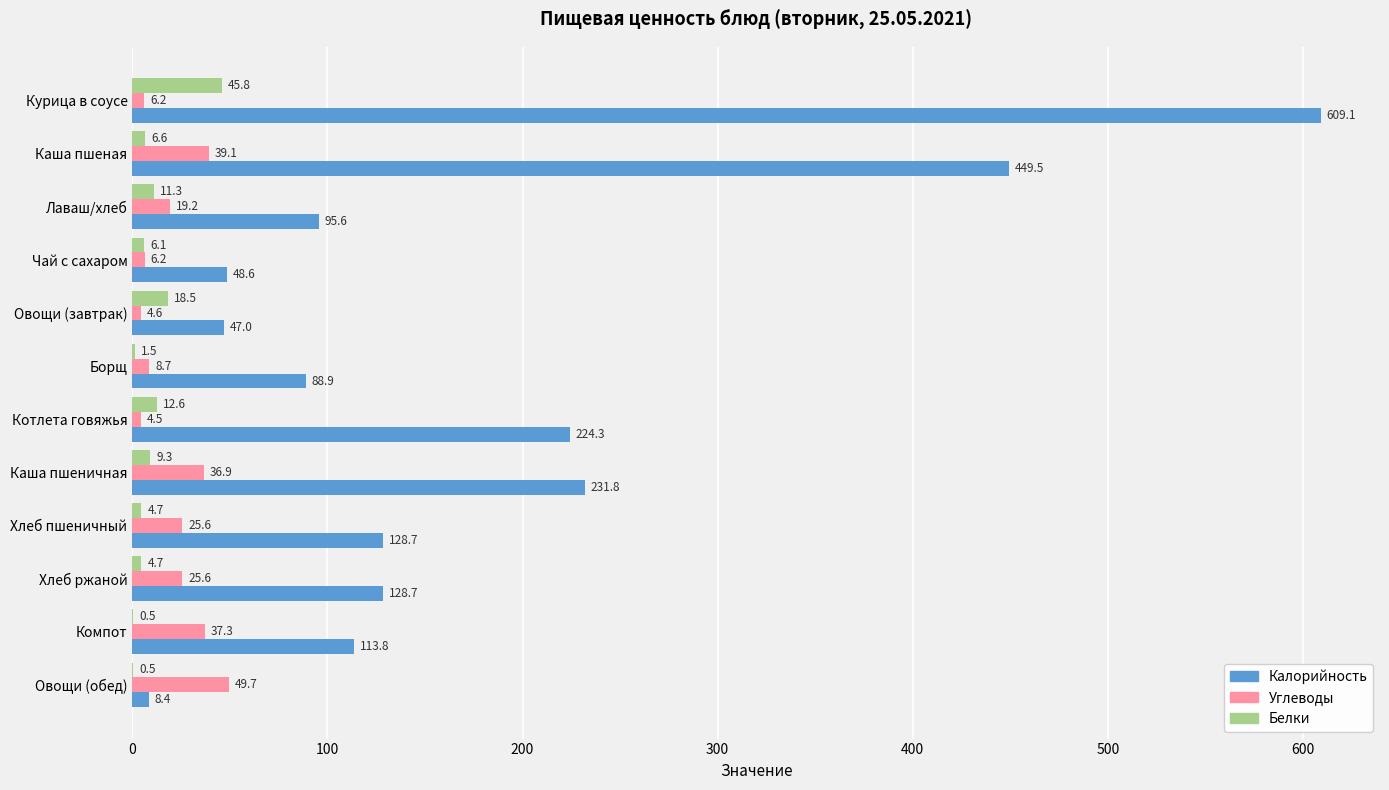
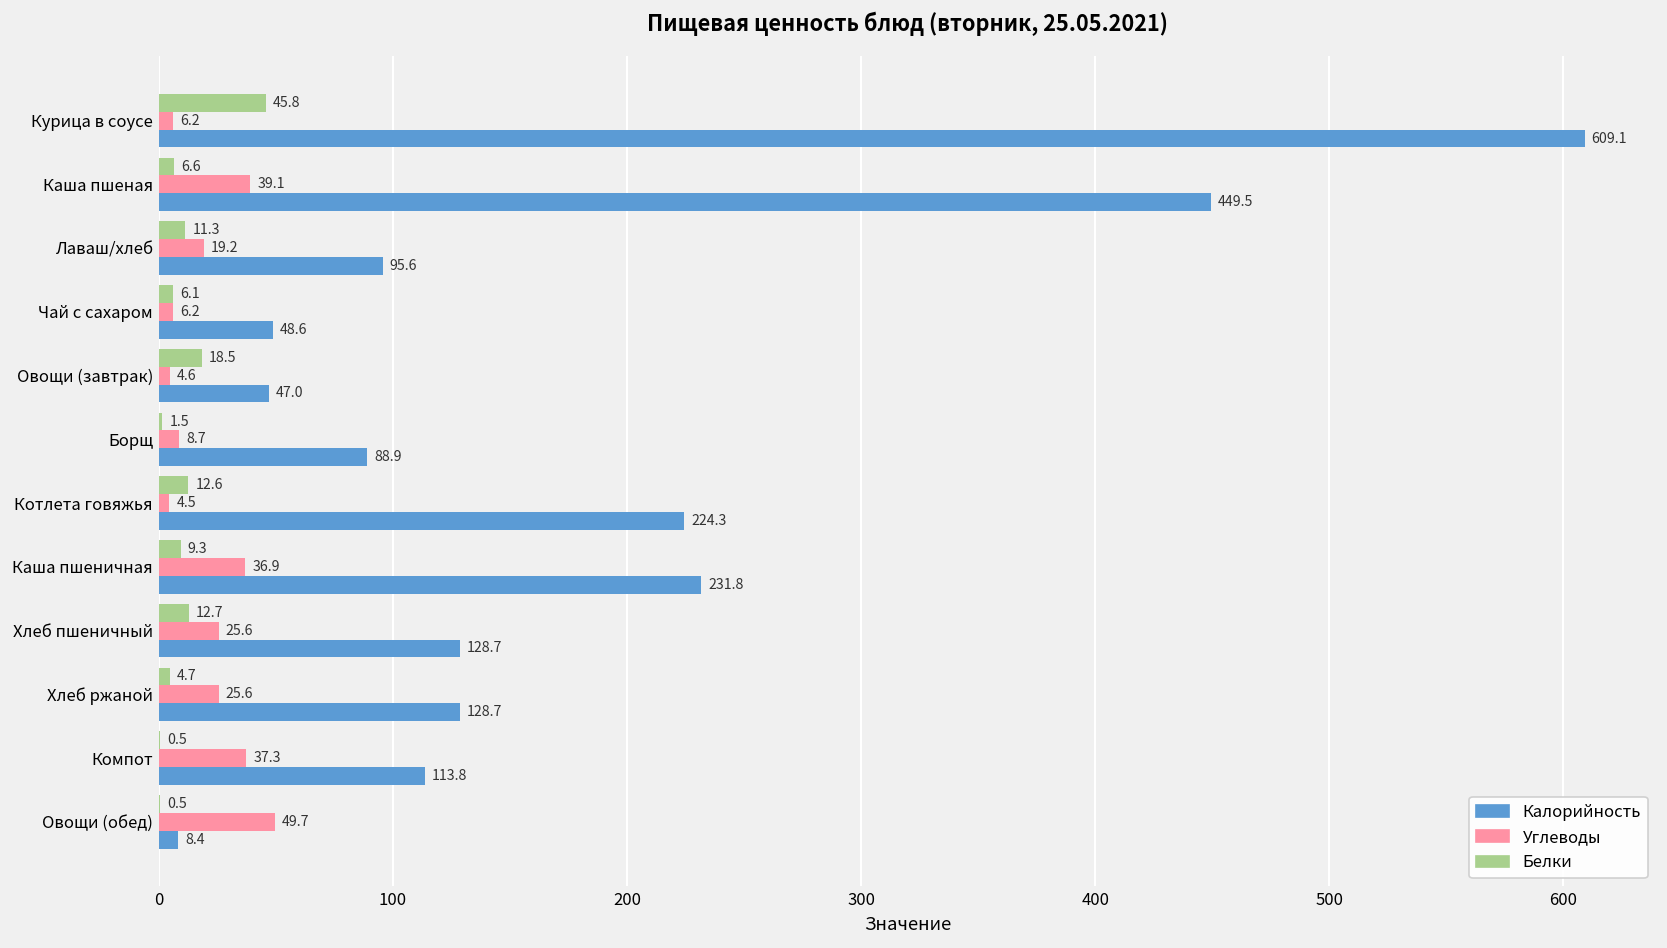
  {
    "Калорийность": {
      "Курица в соусе": 609.1,
      "Каша пшеная": 449.5,
      "Лаваш/хлеб": 95.6,
      "Чай с сахаром": 48.6,
      "Овощи (завтрак)": 47.0,
      "Борщ": 88.9,
      "Котлета говяжья": 224.3,
      "Каша пшеничная": 231.8,
      "Хлеб пшеничный": 128.7,
      "Хлеб ржаной": 128.7,
      "Компот": 113.8,
      "Овощи (обед)": 8.4
    },
    "Углеводы": {
      "Курица в соусе": 6.2,
      "Каша пшеная": 39.1,
      "Лаваш/хлеб": 19.2,
      "Чай с сахаром": 6.2,
      "Овощи (завтрак)": 4.6,
      "Борщ": 8.7,
      "Котлета говяжья": 4.5,
      "Каша пшеничная": 36.9,
      "Хлеб пшеничный": 25.6,
      "Хлеб ржаной": 25.6,
      "Компот": 37.3,
      "Овощи (обед)": 49.7
    },
    "Белки": {
      "Курица в соусе": 45.8,
      "Каша пшеная": 6.6,
      "Лаваш/хлеб": 11.3,
      "Чай с сахаром": 6.1,
      "Овощи (завтрак)": 18.5,
      "Борщ": 1.5,
      "Котлета говяжья": 12.6,
      "Каша пшеничная": 9.3,
-     "Хлеб пшеничный": 4.7,
+     "Хлеб пшеничный": 12.7,
      "Хлеб ржаной": 4.7,
      "Компот": 0.5,
      "Овощи (обед)": 0.5
    }
  }
